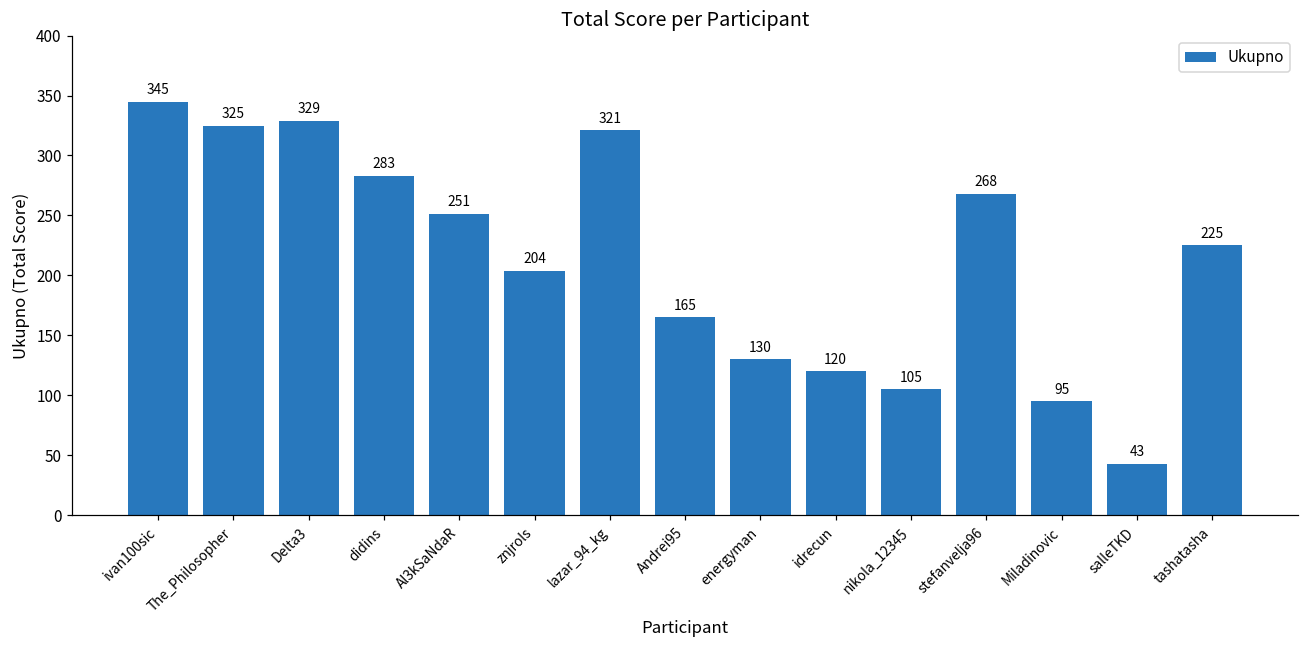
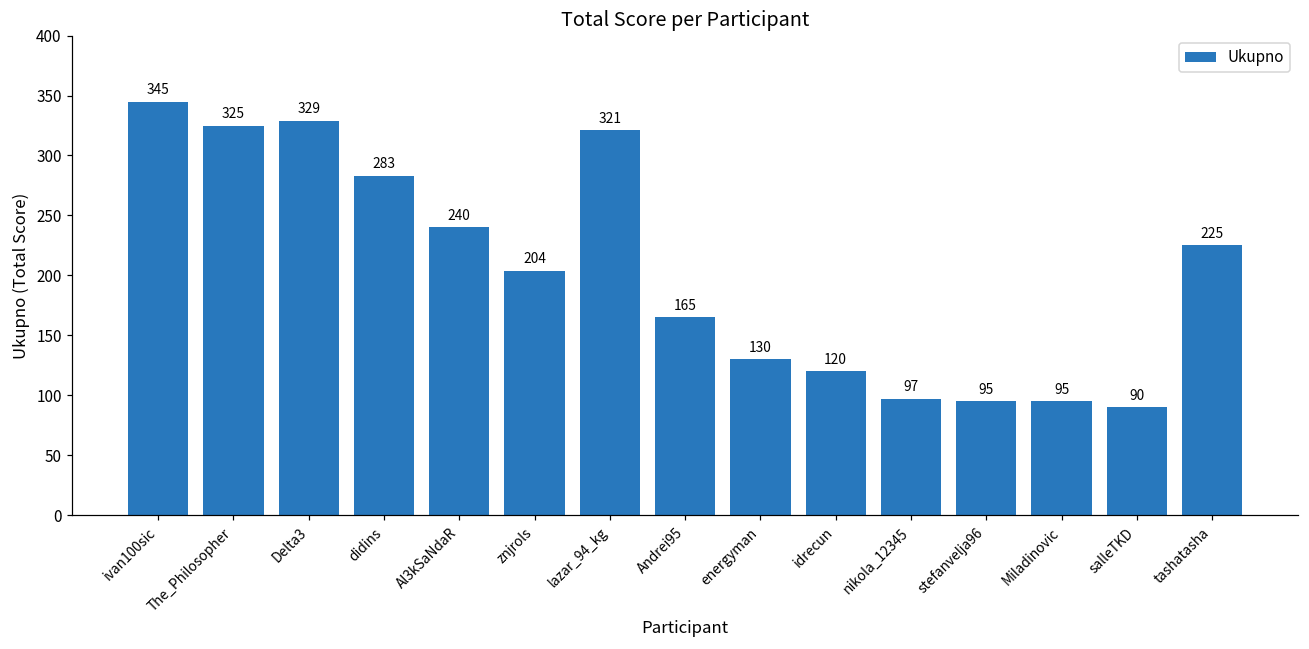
  {
    "ivan100sic": 345,
    "The_Philosopher": 325,
    "Delta3": 329,
    "didins": 283,
-   "Al3kSaNdaR": 251,
+   "Al3kSaNdaR": 240,
    "znjrols": 204,
    "lazar_94_kg": 321,
    "Andrei95": 165,
    "energyman": 130,
    "idrecun": 120,
-   "nikola_12345": 105,
-   "stefanvelja96": 268,
+   "nikola_12345": 97,
+   "stefanvelja96": 95,
    "Miladinovic": 95,
-   "salleTKD": 43,
+   "salleTKD": 90,
    "tashatasha": 225
  }
